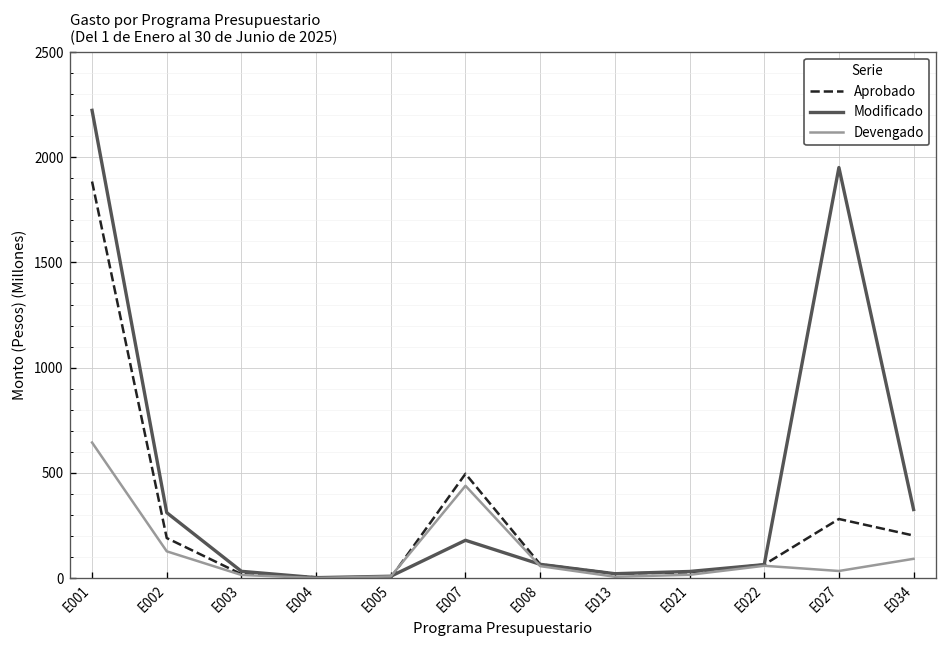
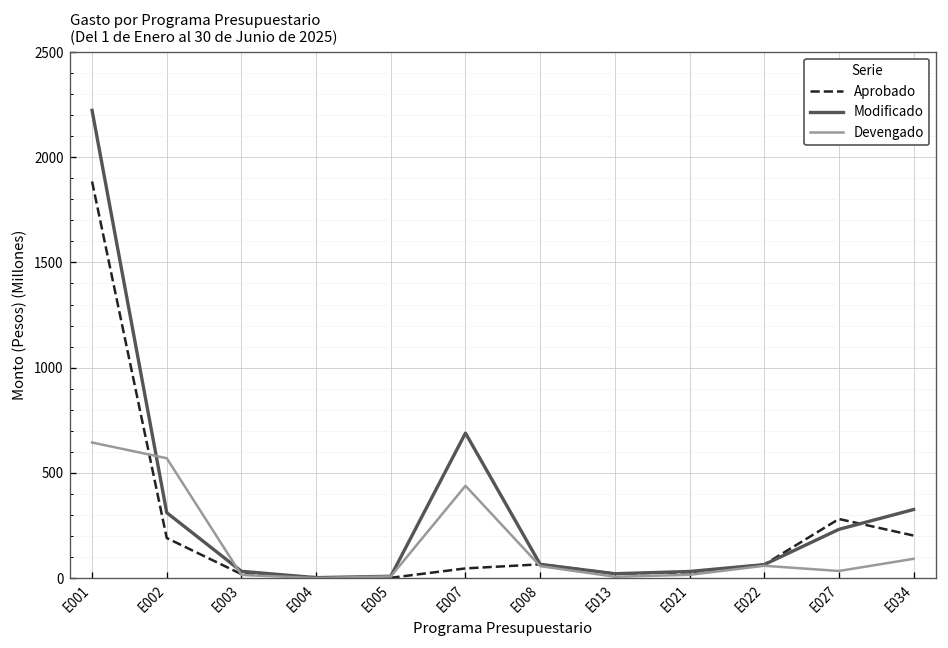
  {
    "Aprobado": {
      "E001": 1880,
      "E002": 190,
-     "E007": 500,
+     "E007": 50,
      "E027": 280,
      "E034": 200
    },
    "Modificado": {
      "E001": 2220,
      "E002": 310,
-     "E007": 180,
-     "E027": 1950,
+     "E007": 690,
+     "E027": 230,
      "E034": 330
    },
    "Devengado": {
      "E001": 640,
-     "E002": 130,
+     "E002": 570,
      "E007": 440,
      "E027": 30,
      "E034": 90
    }
  }
